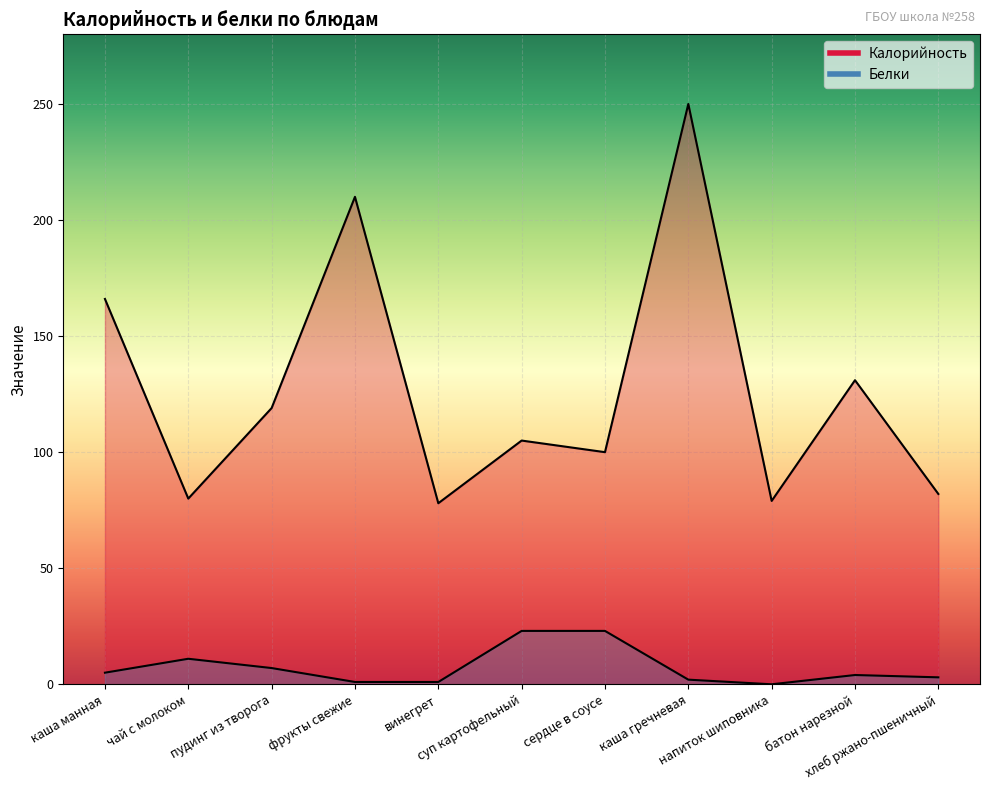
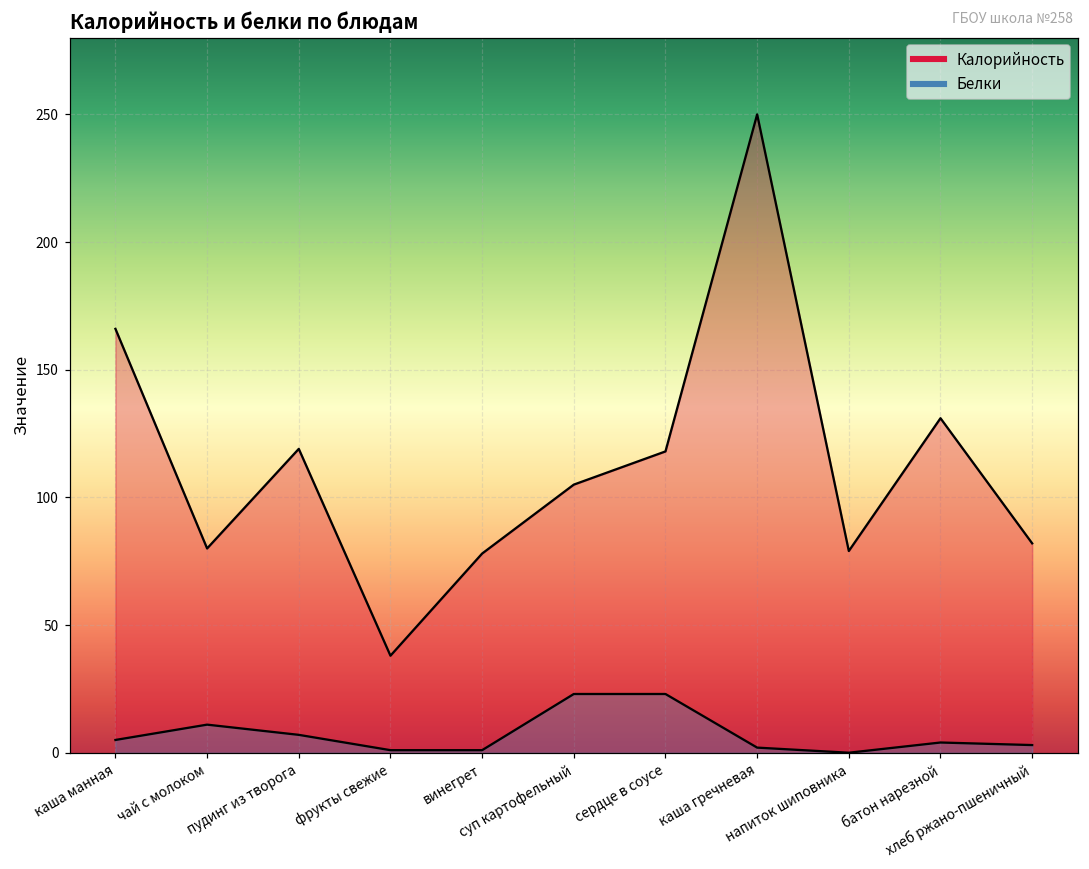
  {
    "Калорийность": {
      "каша манная": 166,
      "чай с молоком": 80,
      "пудинг из творога": 119,
-     "фрукты свежие": 210,
+     "фрукты свежие": 38,
      "винегрет": 78,
      "суп картофельный": 105,
-     "сердце в соусе": 100,
+     "сердце в соусе": 118,
      "каша гречневая": 250,
      "напиток шиповника": 79,
      "батон нарезной": 131,
      "хлеб ржано-пшеничный": 82
    },
    "Белки": {
      "каша манная": 5,
      "чай с молоком": 11,
      "пудинг из творога": 7,
      "фрукты свежие": 1,
      "винегрет": 1,
      "суп картофельный": 23,
      "сердце в соусе": 23,
      "каша гречневая": 2,
      "напиток шиповника": 0,
      "батон нарезной": 4,
      "хлеб ржано-пшеничный": 3
    }
  }
